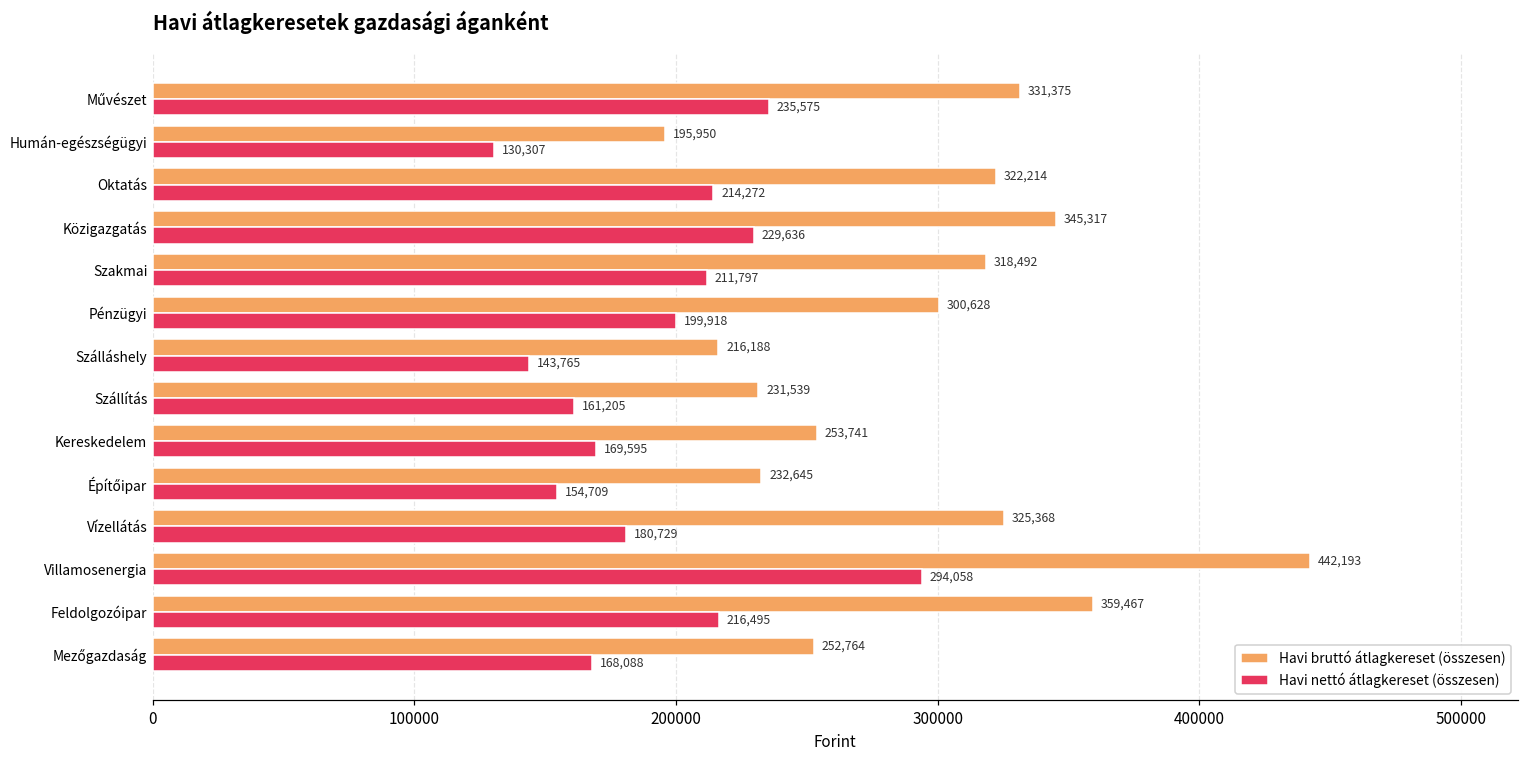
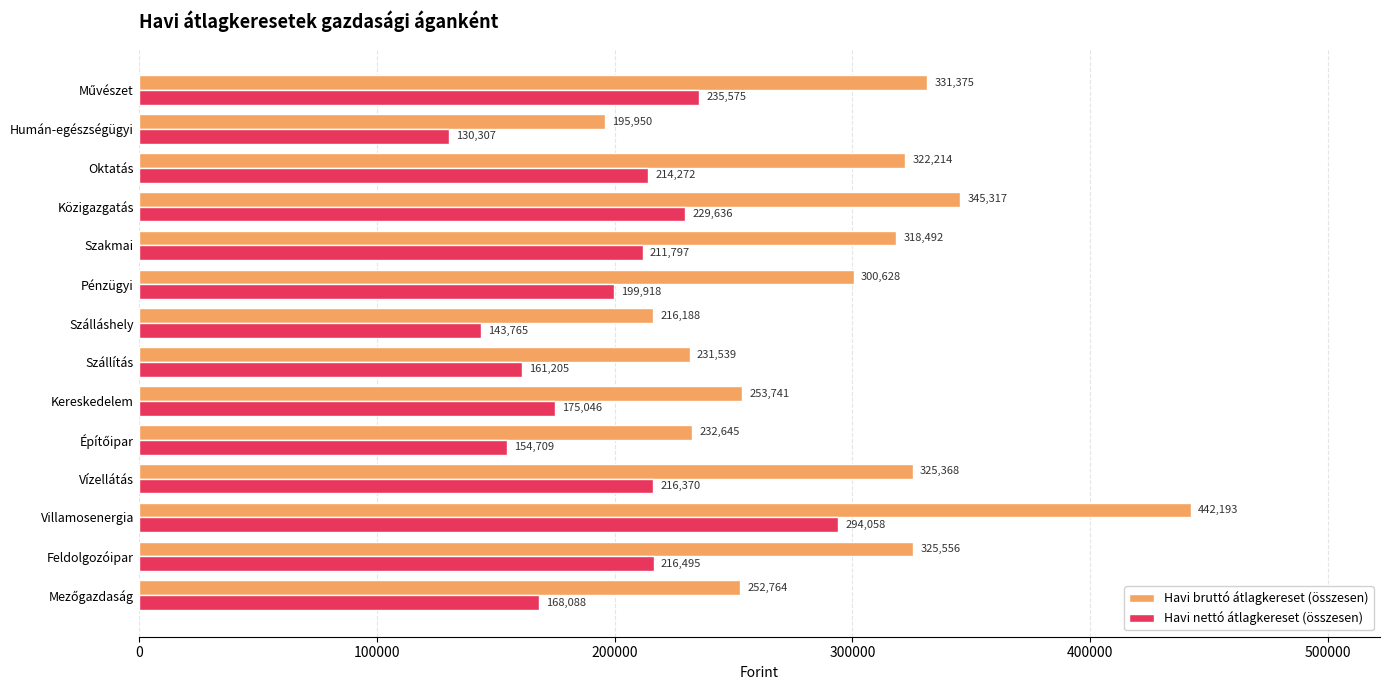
  {
    "Havi bruttó átlagkereset (összesen)": {
      "Művészet": "331,375",
      "Humán-egészségügyi": "195,950",
      "Oktatás": "322,214",
      "Közigazgatás": "345,317",
      "Szakmai": "318,492",
      "Pénzügyi": "300,628",
      "Szálláshely": "216,188",
      "Szállítás": "231,539",
      "Kereskedelem": "253,741",
      "Építőipar": "232,645",
      "Vízellátás": "325,368",
      "Villamosenergia": "442,193",
-     "Feldolgozóipar": "359,467",
+     "Feldolgozóipar": "325,556",
      "Mezőgazdaság": "252,764"
    },
    "Havi nettó átlagkereset (összesen)": {
      "Művészet": "235,575",
      "Humán-egészségügyi": "130,307",
      "Oktatás": "214,272",
      "Közigazgatás": "229,636",
      "Szakmai": "211,797",
      "Pénzügyi": "199,918",
      "Szálláshely": "143,765",
      "Szállítás": "161,205",
-     "Kereskedelem": "169,595",
+     "Kereskedelem": "175,046",
      "Építőipar": "154,709",
-     "Vízellátás": "180,729",
+     "Vízellátás": "216,370",
      "Villamosenergia": "294,058",
      "Feldolgozóipar": "216,495",
      "Mezőgazdaság": "168,088"
    }
  }
